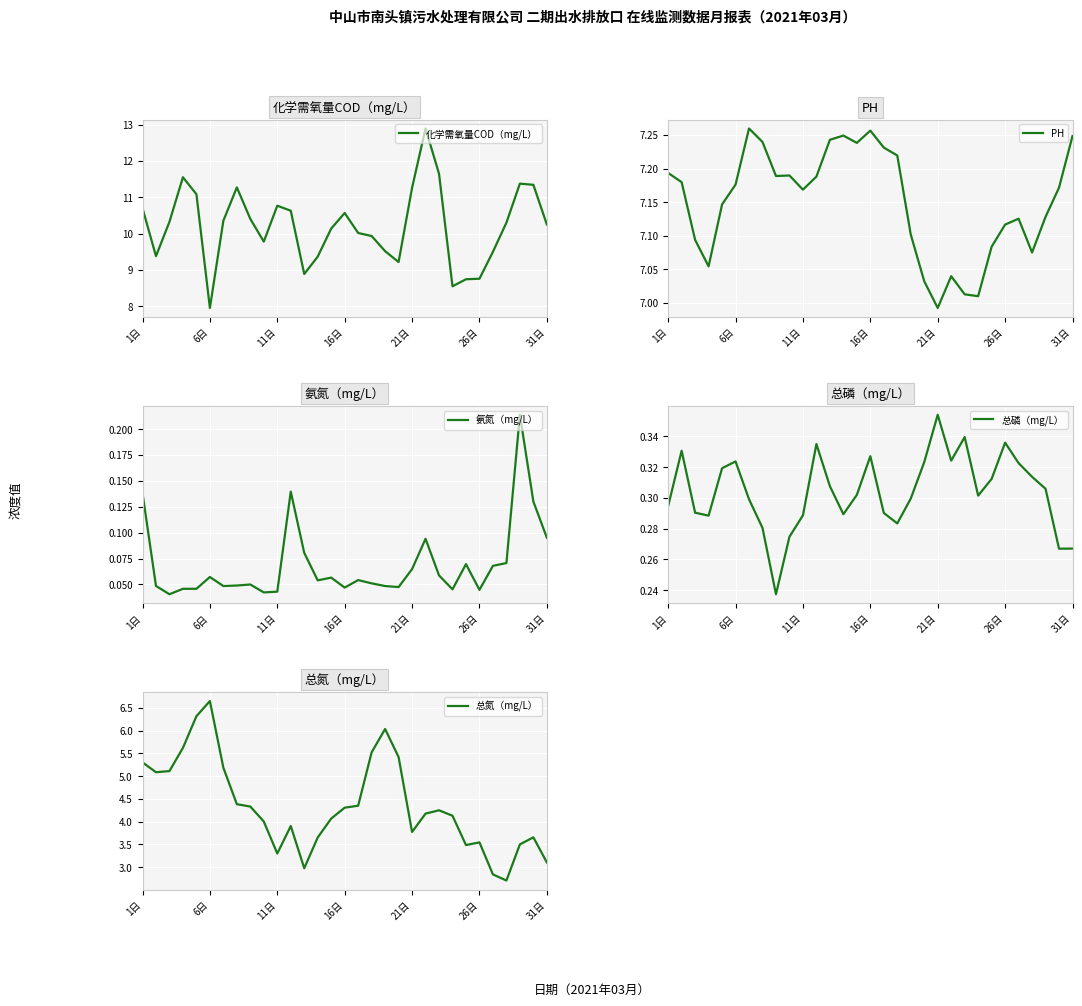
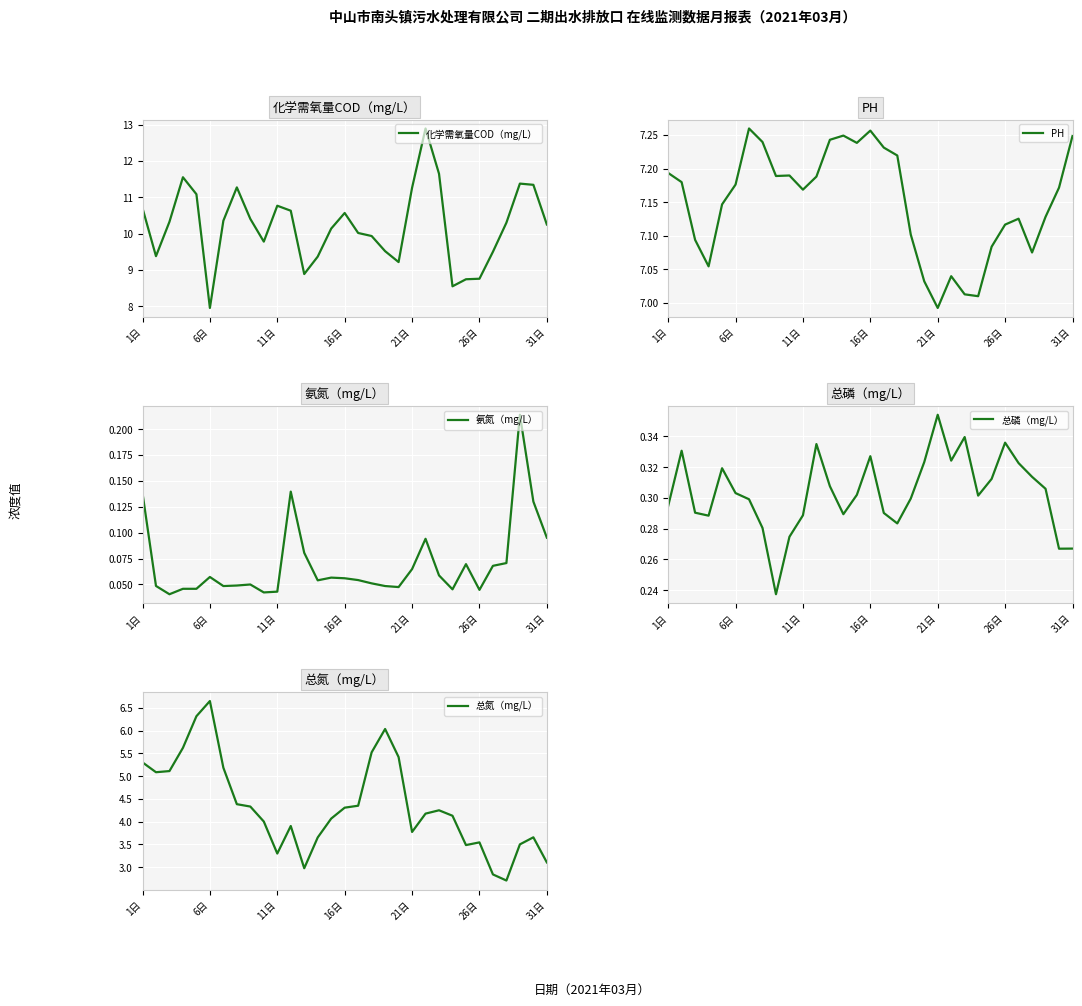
  {
    "化学需氧量COD（mg/L）": {
      "1日": 10.7,
      "6日": 8.0,
      "11日": 10.8,
      "16日": 10.6,
      "21日": 11.3,
      "26日": 8.8,
      "31日": 10.3
    },
    "PH": {
      "1日": 7.19,
      "6日": 7.18,
      "11日": 7.17,
      "16日": 7.26,
      "21日": 6.99,
      "26日": 7.12,
      "31日": 7.25
    },
    "氨氮（mg/L）": {
      "1日": 0.138,
      "6日": 0.057,
      "11日": 0.043,
-     "16日": 0.047,
+     "16日": 0.056,
      "21日": 0.065,
      "26日": 0.045,
      "31日": 0.095
    },
    "总磷（mg/L）": {
      "1日": 0.295,
-     "6日": 0.324,
+     "6日": 0.303,
      "11日": 0.289,
      "16日": 0.327,
      "21日": 0.354,
      "26日": 0.336,
      "31日": 0.267
    },
    "总氮（mg/L）": {
      "1日": 5.3,
      "6日": 6.6,
      "11日": 3.3,
      "16日": 4.3,
      "21日": 3.8,
      "26日": 3.5,
      "31日": 3.1
    }
  }
